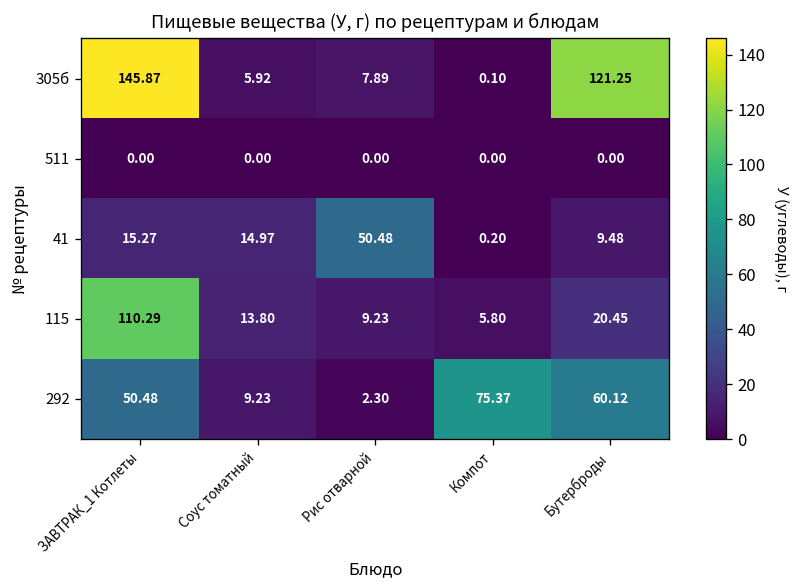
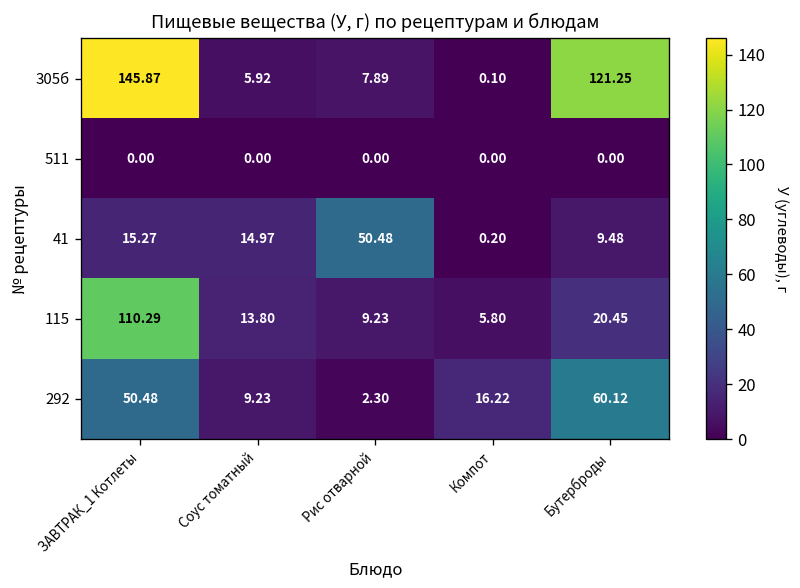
  {
    "305б": {
      "ЗАВТРАК_1 Котлеты": 145.87,
      "Соус томатный": 5.92,
      "Рис отварной": 7.89,
      "Компот": 0.10,
      "Бутерброды": 121.25
    },
    "511": {
      "ЗАВТРАК_1 Котлеты": 0.00,
      "Соус томатный": 0.00,
      "Рис отварной": 0.00,
      "Компот": 0.00,
      "Бутерброды": 0.00
    },
    "41": {
      "ЗАВТРАК_1 Котлеты": 15.27,
      "Соус томатный": 14.97,
      "Рис отварной": 50.48,
      "Компот": 0.20,
      "Бутерброды": 9.48
    },
    "115": {
      "ЗАВТРАК_1 Котлеты": 110.29,
      "Соус томатный": 13.80,
      "Рис отварной": 9.23,
      "Компот": 5.80,
      "Бутерброды": 20.45
    },
    "292": {
      "ЗАВТРАК_1 Котлеты": 50.48,
      "Соус томатный": 9.23,
      "Рис отварной": 2.30,
-     "Компот": 75.37,
+     "Компот": 16.22,
      "Бутерброды": 60.12
    }
  }
